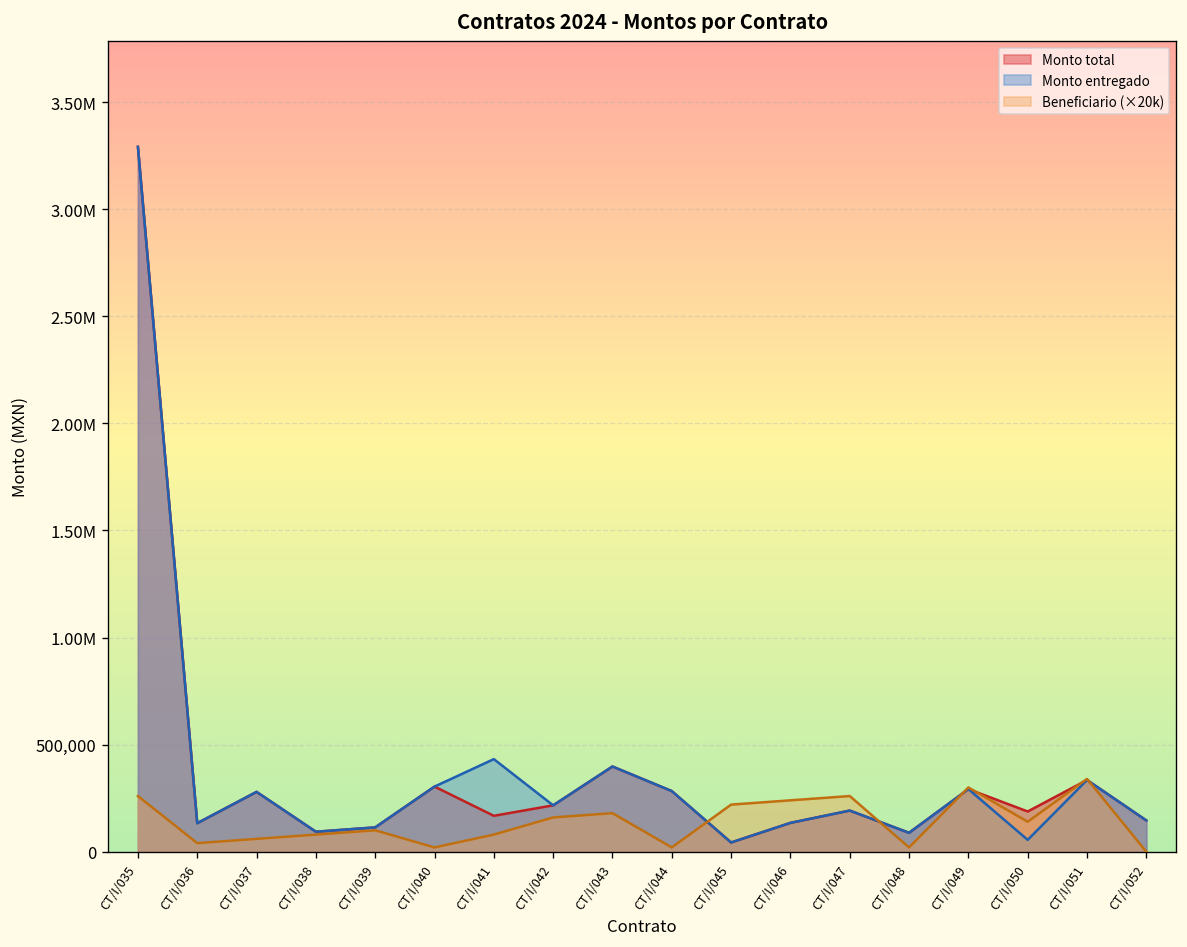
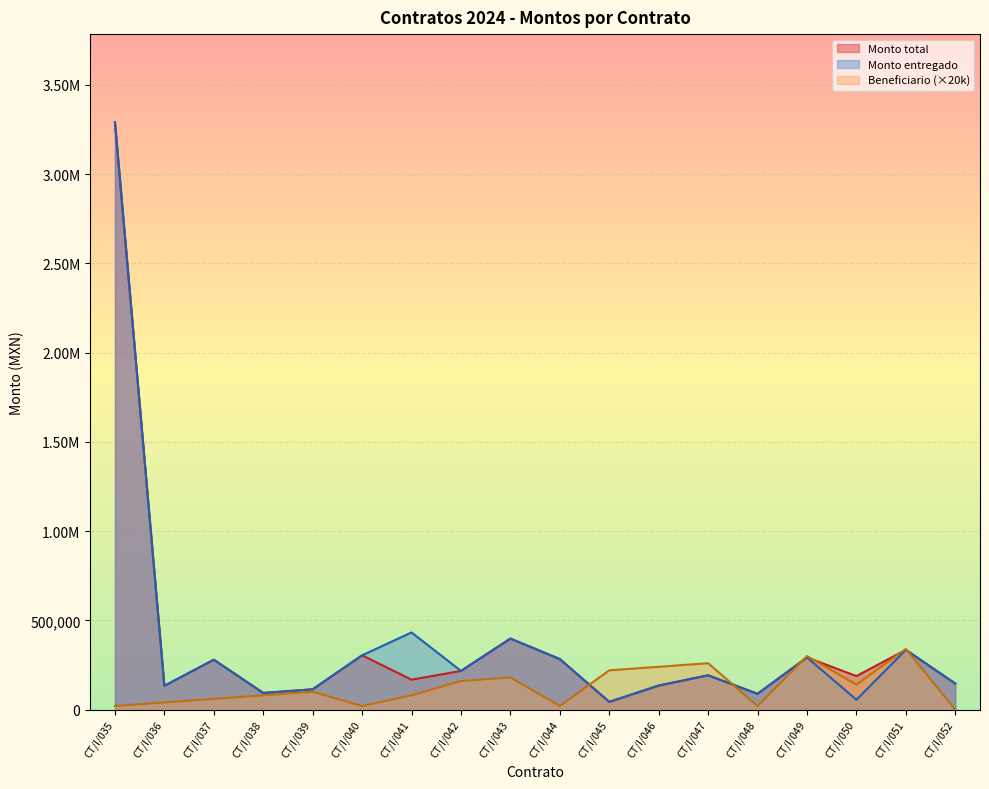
  {
    "Monto total": {
      "CT/I/041": "170,000",
      "CT/I/050": "190,000"
    },
    "Monto entregado": {
      "CT/I/041": "430,000",
      "CT/I/050": "60,000"
    },
    "Beneficiario (×20k)": {
-     "CT/I/035": "260,000",
+     "CT/I/035": "20,000",
      "CT/I/036": "40,000",
      "CT/I/037": "60,000",
      "CT/I/040": "20,000",
      "CT/I/041": "80,000",
      "CT/I/042": "160,000",
      "CT/I/043": "180,000",
      "CT/I/044": "20,000",
      "CT/I/045": "220,000",
      "CT/I/046": "240,000",
      "CT/I/047": "260,000",
      "CT/I/048": "20,000",
      "CT/I/050": "140,000",
      "CT/I/052": "0"
    }
  }
